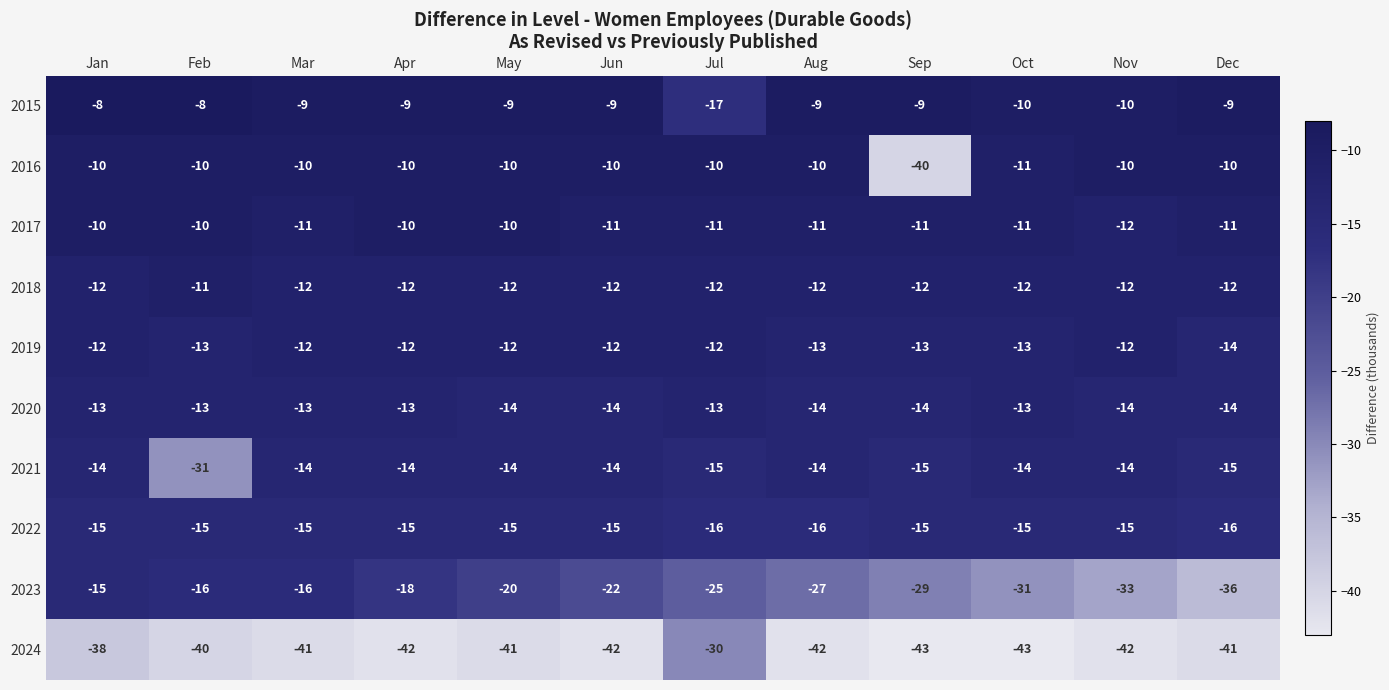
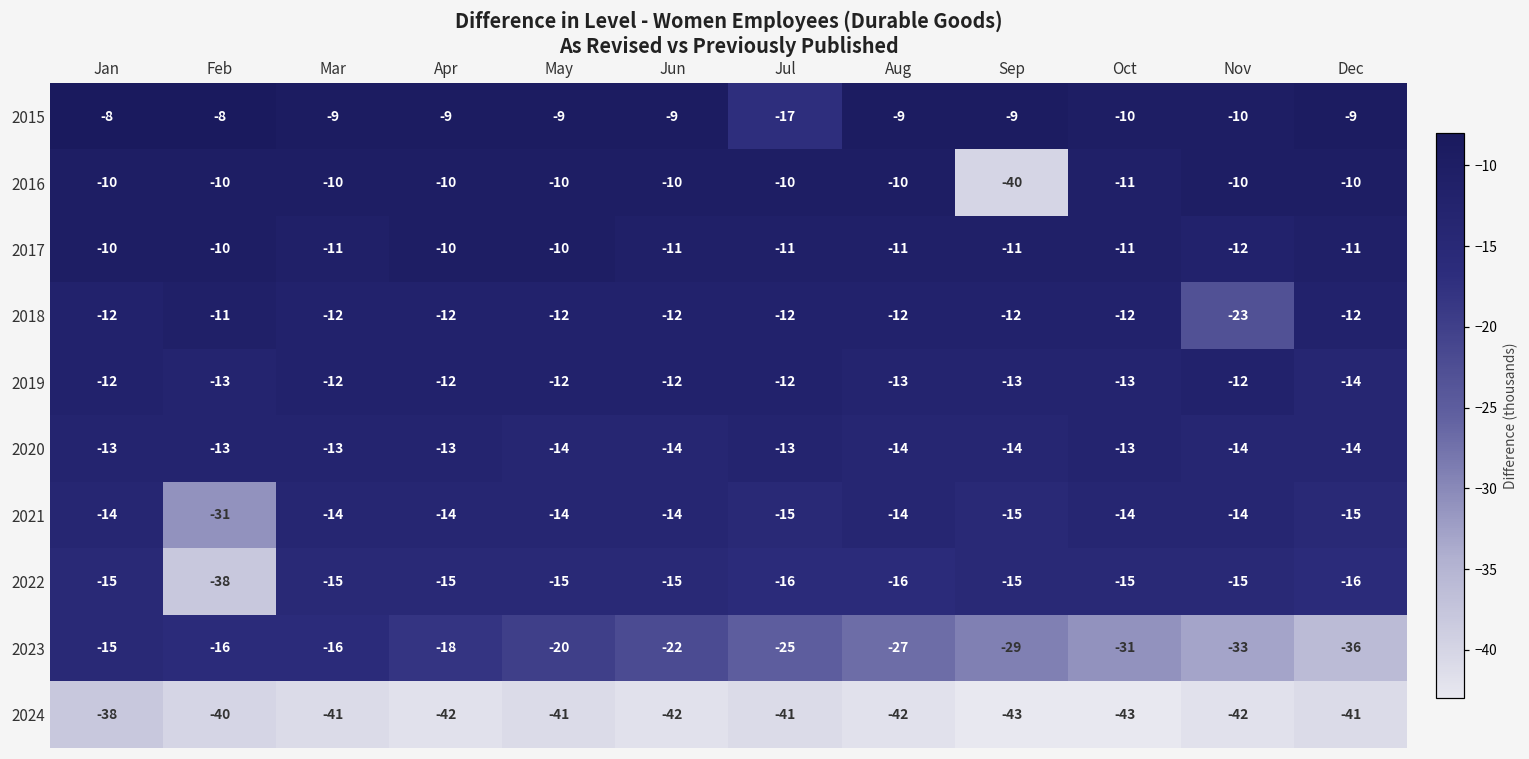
  {
    "2015": {
      "Jan": -8,
      "Feb": -8,
      "Mar": -9,
      "Apr": -9,
      "May": -9,
      "Jun": -9,
      "Jul": -17,
      "Aug": -9,
      "Sep": -9,
      "Oct": -10,
      "Nov": -10,
      "Dec": -9
    },
    "2016": {
      "Jan": -10,
      "Feb": -10,
      "Mar": -10,
      "Apr": -10,
      "May": -10,
      "Jun": -10,
      "Jul": -10,
      "Aug": -10,
      "Sep": -40,
      "Oct": -11,
      "Nov": -10,
      "Dec": -10
    },
    "2017": {
      "Jan": -10,
      "Feb": -10,
      "Mar": -11,
      "Apr": -10,
      "May": -10,
      "Jun": -11,
      "Jul": -11,
      "Aug": -11,
      "Sep": -11,
      "Oct": -11,
      "Nov": -12,
      "Dec": -11
    },
    "2018": {
      "Jan": -12,
      "Feb": -11,
      "Mar": -12,
      "Apr": -12,
      "May": -12,
      "Jun": -12,
      "Jul": -12,
      "Aug": -12,
      "Sep": -12,
      "Oct": -12,
-     "Nov": -12,
+     "Nov": -23,
      "Dec": -12
    },
    "2019": {
      "Jan": -12,
      "Feb": -13,
      "Mar": -12,
      "Apr": -12,
      "May": -12,
      "Jun": -12,
      "Jul": -12,
      "Aug": -13,
      "Sep": -13,
      "Oct": -13,
      "Nov": -12,
      "Dec": -14
    },
    "2020": {
      "Jan": -13,
      "Feb": -13,
      "Mar": -13,
      "Apr": -13,
      "May": -14,
      "Jun": -14,
      "Jul": -13,
      "Aug": -14,
      "Sep": -14,
      "Oct": -13,
      "Nov": -14,
      "Dec": -14
    },
    "2021": {
      "Jan": -14,
      "Feb": -31,
      "Mar": -14,
      "Apr": -14,
      "May": -14,
      "Jun": -14,
      "Jul": -15,
      "Aug": -14,
      "Sep": -15,
      "Oct": -14,
      "Nov": -14,
      "Dec": -15
    },
    "2022": {
      "Jan": -15,
-     "Feb": -15,
+     "Feb": -38,
      "Mar": -15,
      "Apr": -15,
      "May": -15,
      "Jun": -15,
      "Jul": -16,
      "Aug": -16,
      "Sep": -15,
      "Oct": -15,
      "Nov": -15,
      "Dec": -16
    },
    "2023": {
      "Jan": -15,
      "Feb": -16,
      "Mar": -16,
      "Apr": -18,
      "May": -20,
      "Jun": -22,
      "Jul": -25,
      "Aug": -27,
      "Sep": -29,
      "Oct": -31,
      "Nov": -33,
      "Dec": -36
    },
    "2024": {
      "Jan": -38,
      "Feb": -40,
      "Mar": -41,
      "Apr": -42,
      "May": -41,
      "Jun": -42,
-     "Jul": -30,
+     "Jul": -41,
      "Aug": -42,
      "Sep": -43,
      "Oct": -43,
      "Nov": -42,
      "Dec": -41
    }
  }
